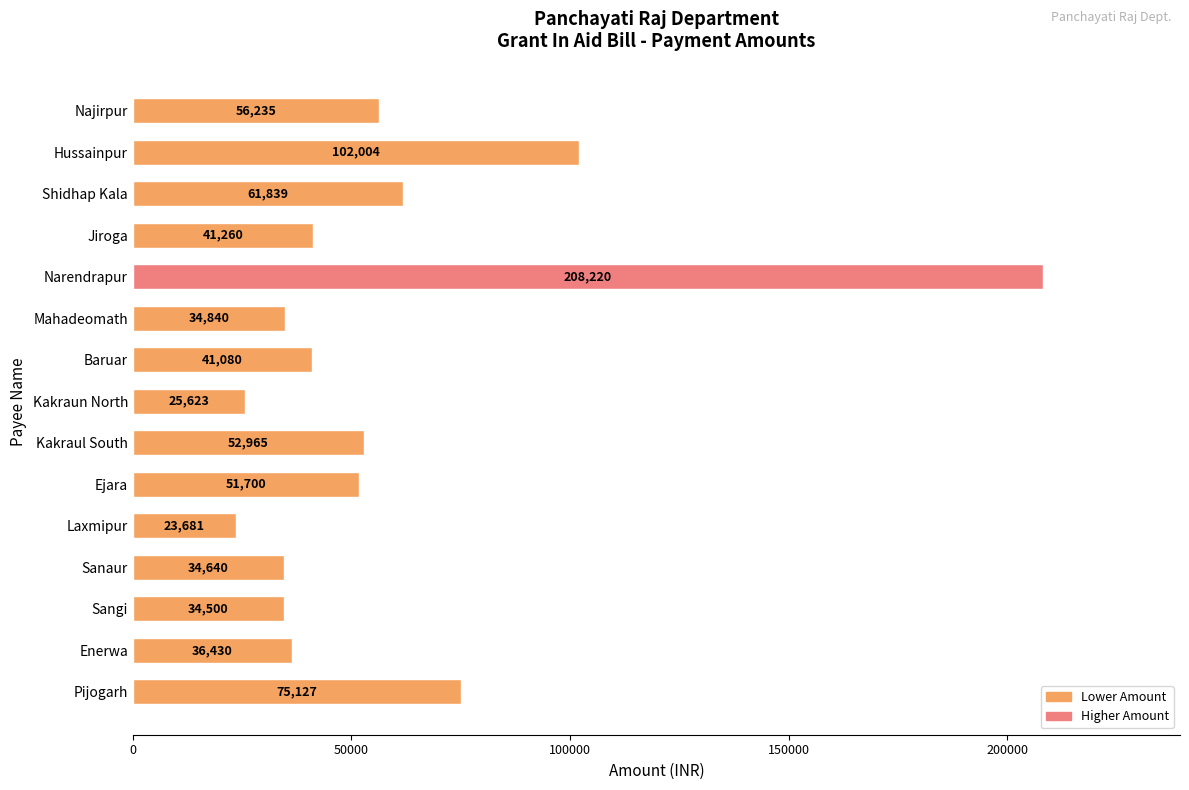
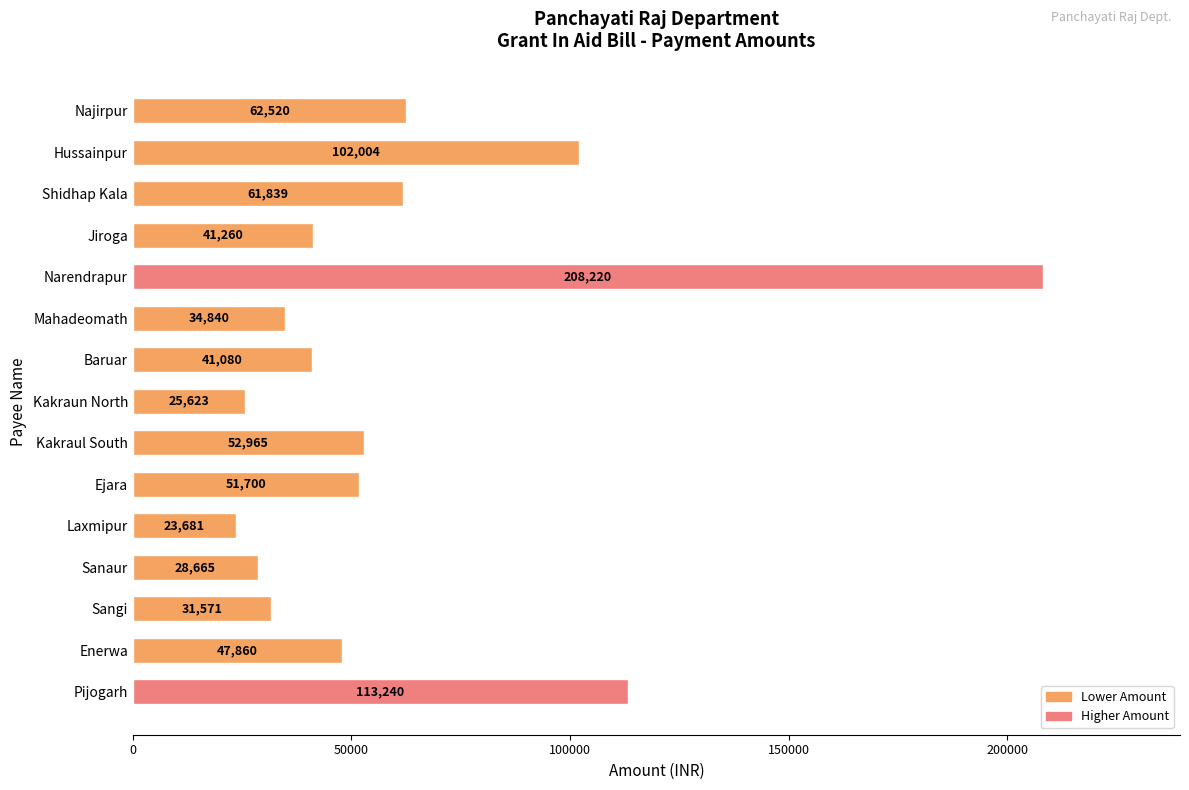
  {
-   "Najirpur": "56,235",
+   "Najirpur": "62,520",
    "Hussainpur": "102,004",
    "Shidhap Kala": "61,839",
    "Jiroga": "41,260",
    "Narendrapur": "208,220",
    "Mahadeomath": "34,840",
    "Baruar": "41,080",
    "Kakraun North": "25,623",
    "Kakraul South": "52,965",
    "Ejara": "51,700",
    "Laxmipur": "23,681",
-   "Sanaur": "34,640",
-   "Sangi": "34,500",
-   "Enerwa": "36,430",
-   "Pijogarh": "75,127"
+   "Sanaur": "28,665",
+   "Sangi": "31,571",
+   "Enerwa": "47,860",
+   "Pijogarh": "113,240"
  }
